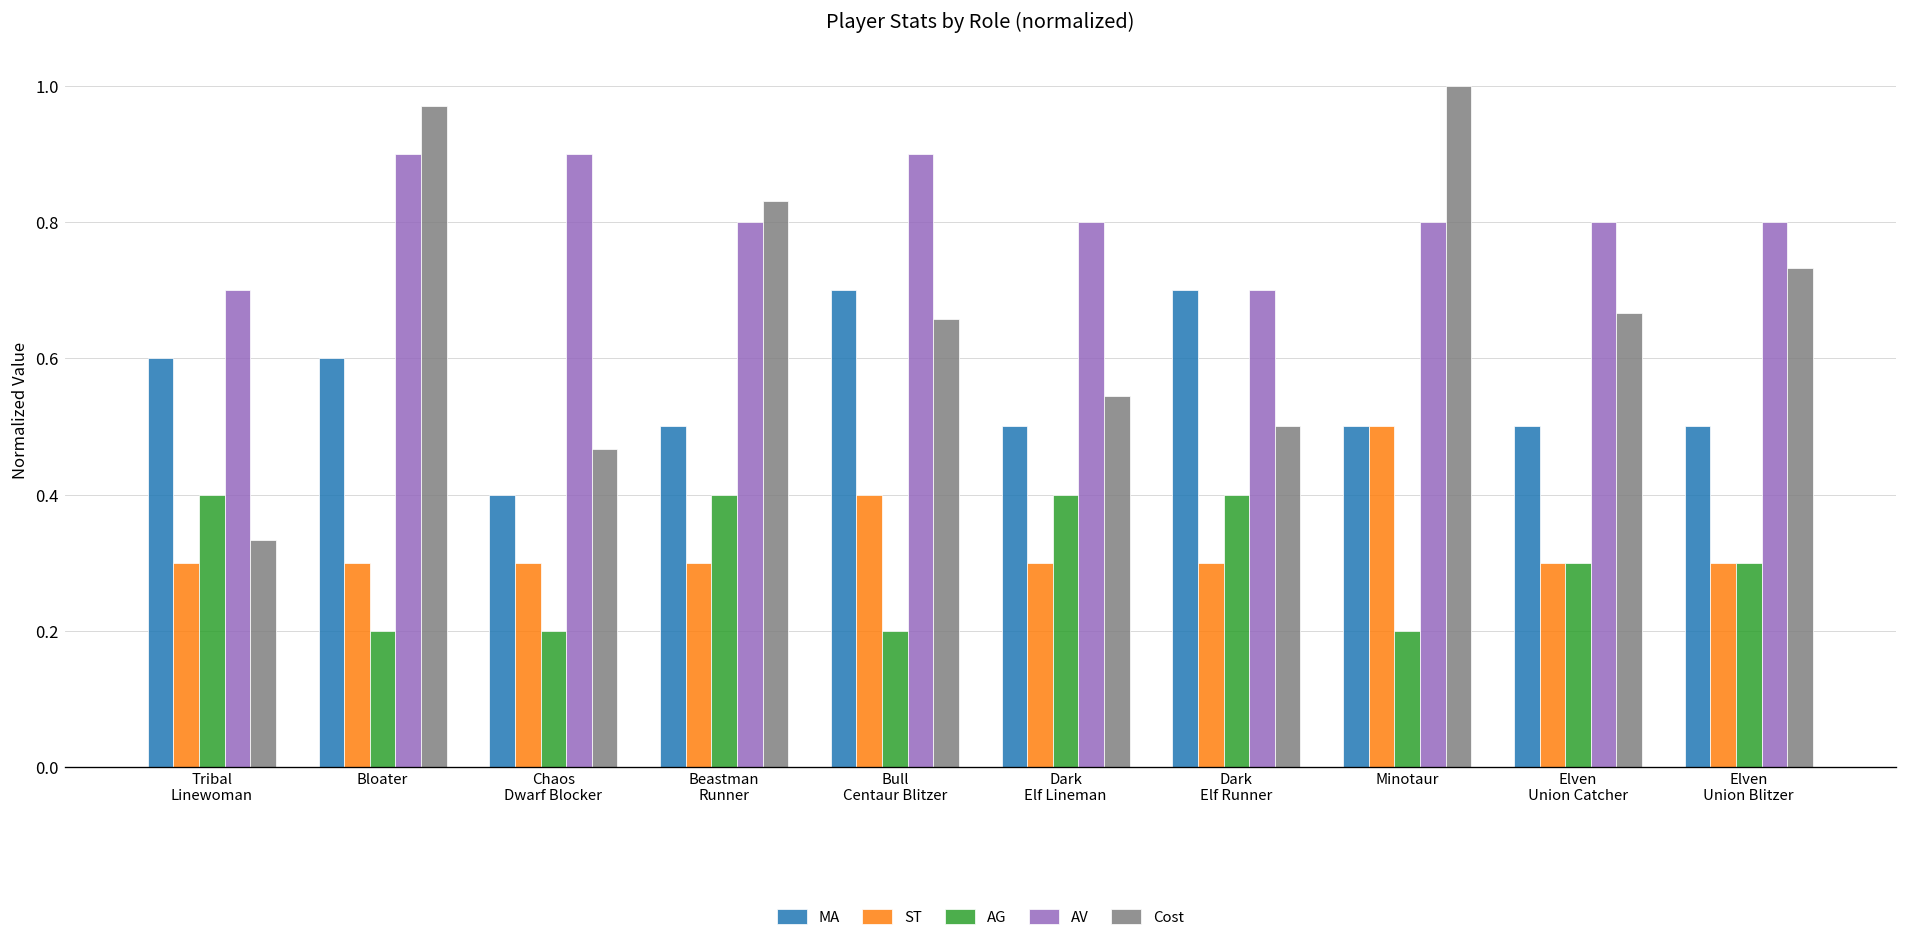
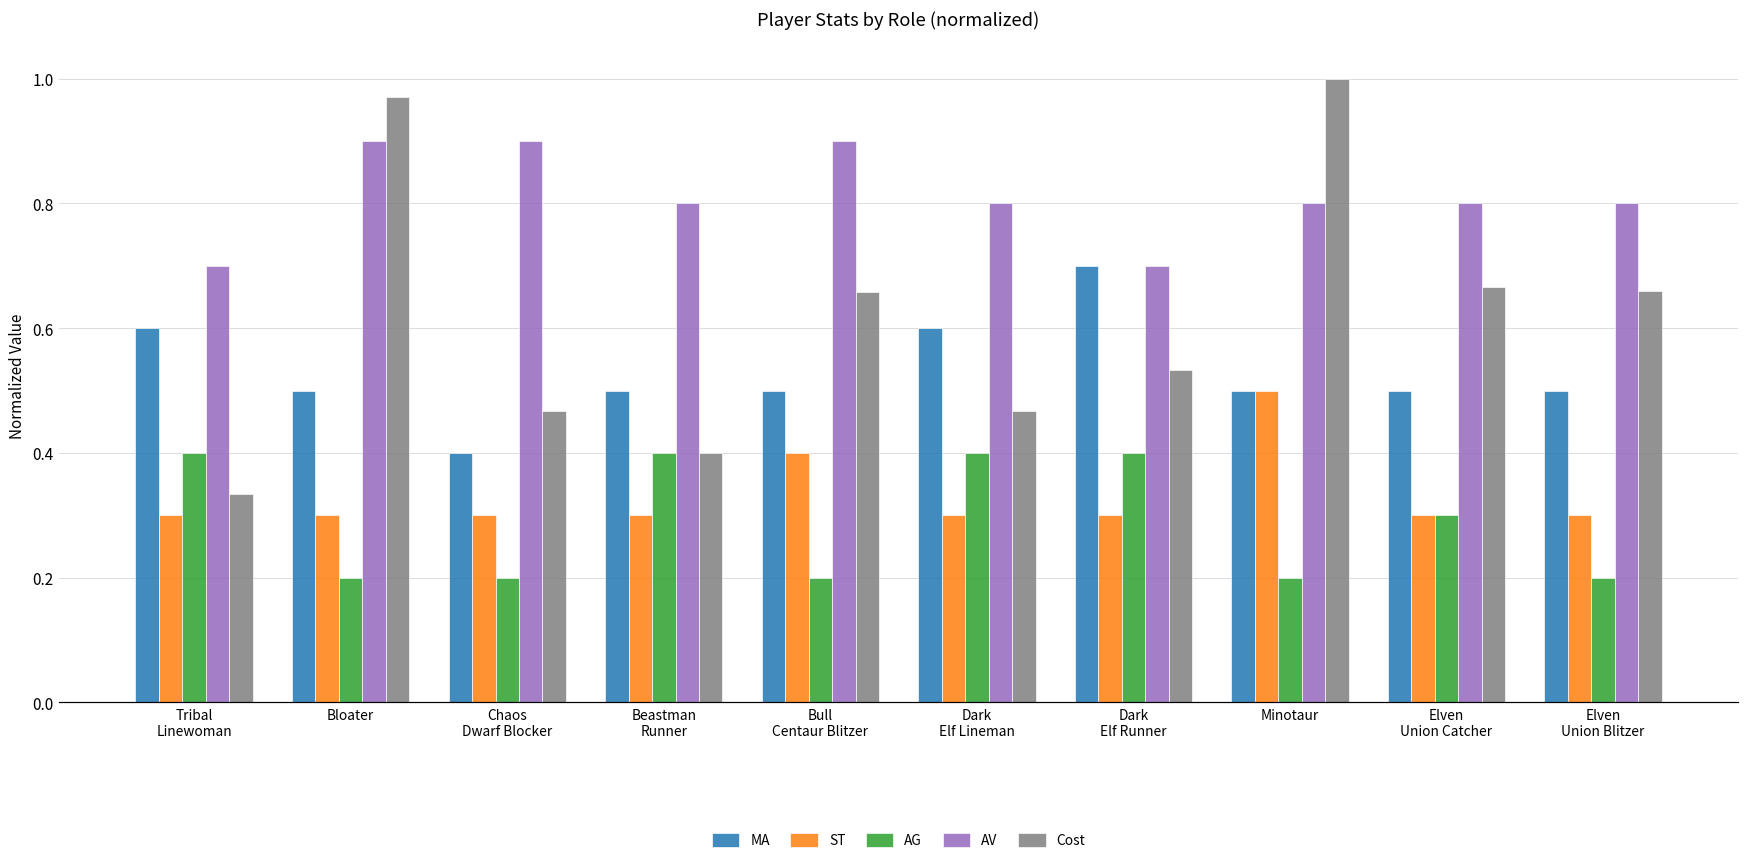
  {
    "MA": {
      "Tribal Linewoman": 0.60,
-     "Bloater": 0.60,
+     "Bloater": 0.50,
      "Chaos Dwarf Blocker": 0.40,
      "Beastman Runner": 0.50,
-     "Bull Centaur Blitzer": 0.70,
-     "Dark Elf Lineman": 0.50,
+     "Bull Centaur Blitzer": 0.50,
+     "Dark Elf Lineman": 0.60,
      "Dark Elf Runner": 0.70,
      "Minotaur": 0.50,
      "Elven Union Catcher": 0.50,
      "Elven Union Blitzer": 0.50
    },
    "ST": {
      "Tribal Linewoman": 0.30,
      "Bloater": 0.30,
      "Chaos Dwarf Blocker": 0.30,
      "Beastman Runner": 0.30,
      "Bull Centaur Blitzer": 0.40,
      "Dark Elf Lineman": 0.30,
      "Dark Elf Runner": 0.30,
      "Minotaur": 0.50,
      "Elven Union Catcher": 0.30,
      "Elven Union Blitzer": 0.30
    },
    "AG": {
      "Tribal Linewoman": 0.40,
      "Bloater": 0.20,
      "Chaos Dwarf Blocker": 0.20,
      "Beastman Runner": 0.40,
      "Bull Centaur Blitzer": 0.20,
      "Dark Elf Lineman": 0.40,
      "Dark Elf Runner": 0.40,
      "Minotaur": 0.20,
      "Elven Union Catcher": 0.30,
-     "Elven Union Blitzer": 0.30
+     "Elven Union Blitzer": 0.20
    },
    "AV": {
      "Tribal Linewoman": 0.70,
      "Bloater": 0.90,
      "Chaos Dwarf Blocker": 0.90,
      "Beastman Runner": 0.80,
      "Bull Centaur Blitzer": 0.90,
      "Dark Elf Lineman": 0.80,
      "Dark Elf Runner": 0.70,
      "Minotaur": 0.80,
      "Elven Union Catcher": 0.80,
      "Elven Union Blitzer": 0.80
    },
    "Cost": {
      "Tribal Linewoman": 0.33,
      "Bloater": 0.97,
      "Chaos Dwarf Blocker": 0.47,
-     "Beastman Runner": 0.83,
+     "Beastman Runner": 0.40,
      "Bull Centaur Blitzer": 0.66,
-     "Dark Elf Lineman": 0.55,
-     "Dark Elf Runner": 0.50,
+     "Dark Elf Lineman": 0.47,
+     "Dark Elf Runner": 0.53,
      "Minotaur": 1.00,
      "Elven Union Catcher": 0.67,
-     "Elven Union Blitzer": 0.73
+     "Elven Union Blitzer": 0.66
    }
  }
